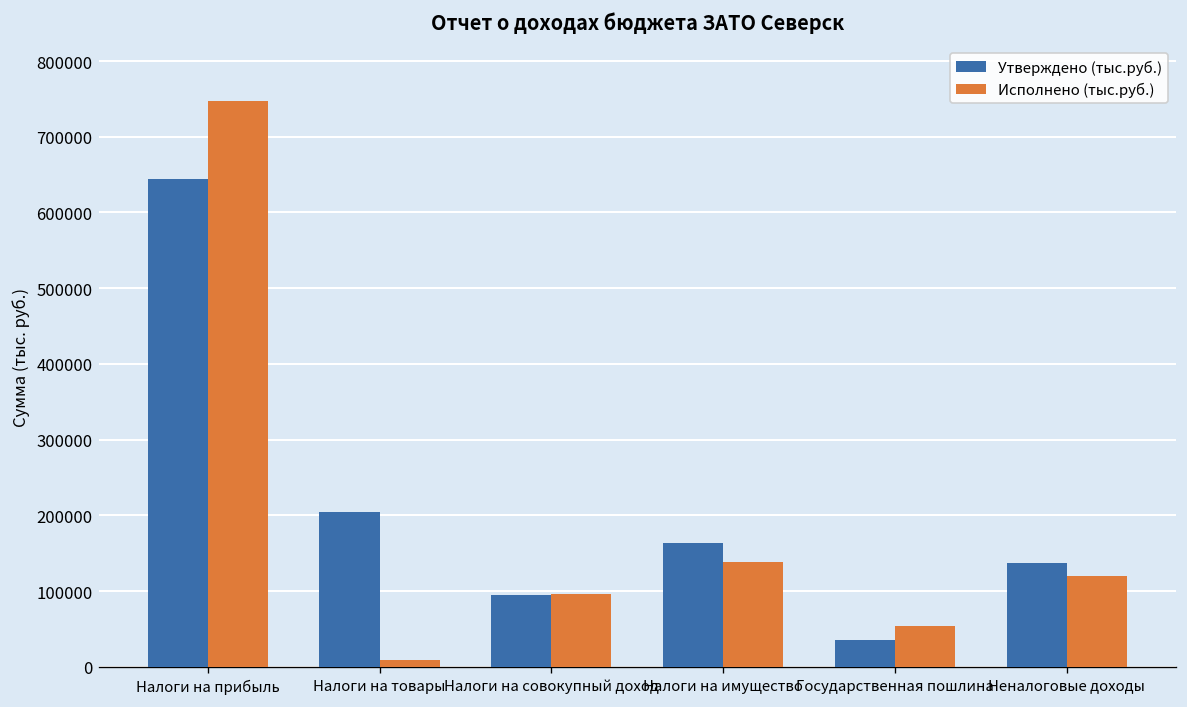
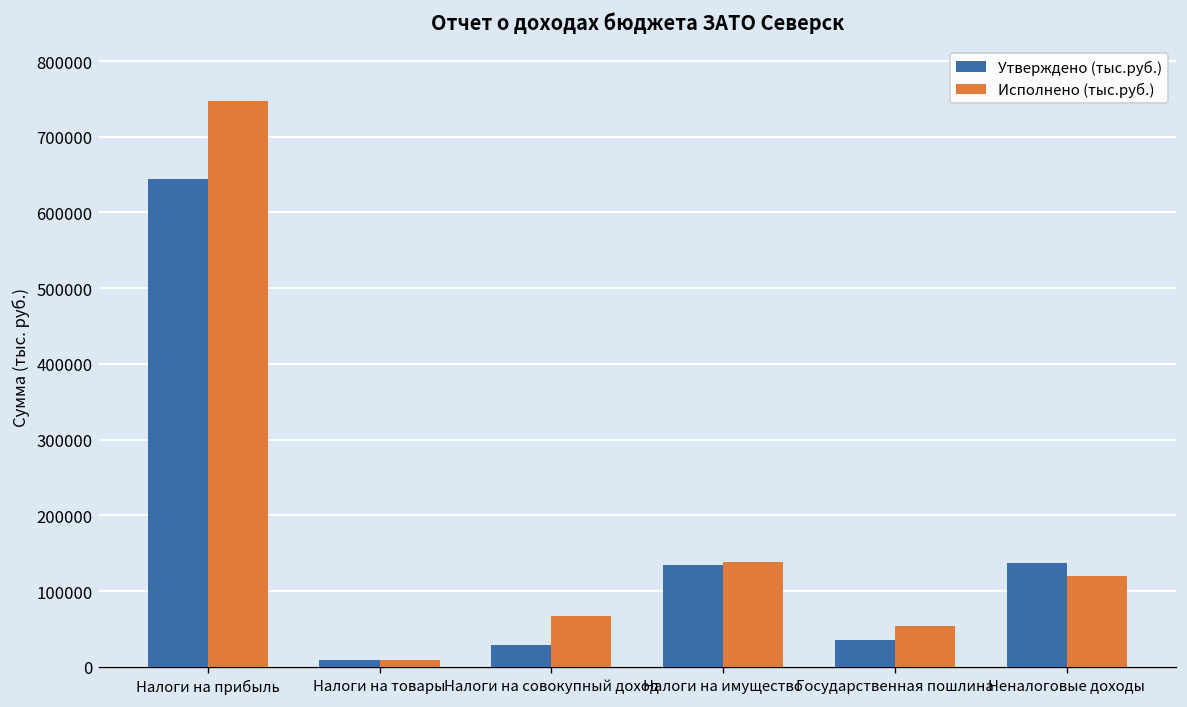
  {
    "Утверждено (тыс.руб.)": {
      "Налоги на прибыль": 640000,
-     "Налоги на товары": 200000,
-     "Налоги на совокупный доход": 100000,
-     "Налоги на имущество": 160000,
+     "Налоги на товары": 10000,
+     "Налоги на совокупный доход": 30000,
+     "Налоги на имущество": 140000,
      "Государственная пошлина": 40000,
      "Неналоговые доходы": 140000
    },
    "Исполнено (тыс.руб.)": {
      "Налоги на прибыль": 750000,
      "Налоги на товары": 10000,
-     "Налоги на совокупный доход": 100000,
+     "Налоги на совокупный доход": 70000,
      "Налоги на имущество": 140000,
      "Государственная пошлина": 50000,
      "Неналоговые доходы": 120000
    }
  }
